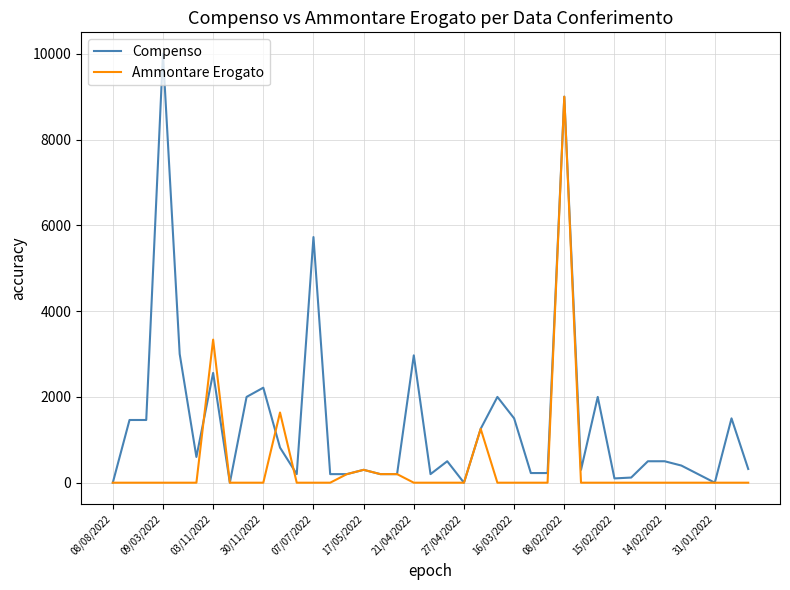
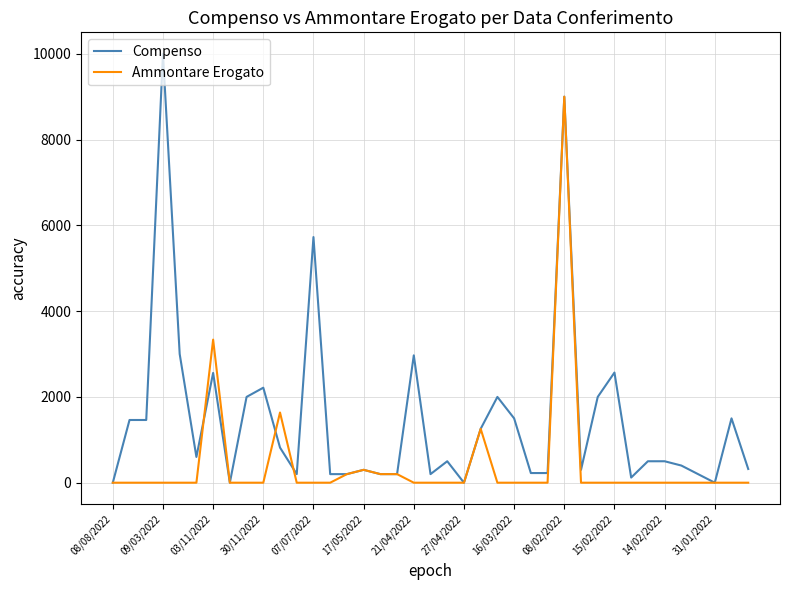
  {
    "Compenso": {
      "03/11/2022": 2600,
      "30/11/2022": 2200,
      "07/07/2022": 5700,
      "21/04/2022": 3000,
-     "15/02/2022": 100
+     "15/02/2022": 2600
    },
    "Ammontare Erogato": {
      "09/03/2022": 0,
      "03/11/2022": 3300,
      "30/11/2022": 0,
      "07/07/2022": 0,
      "21/04/2022": 0,
      "15/02/2022": 0
    }
  }
